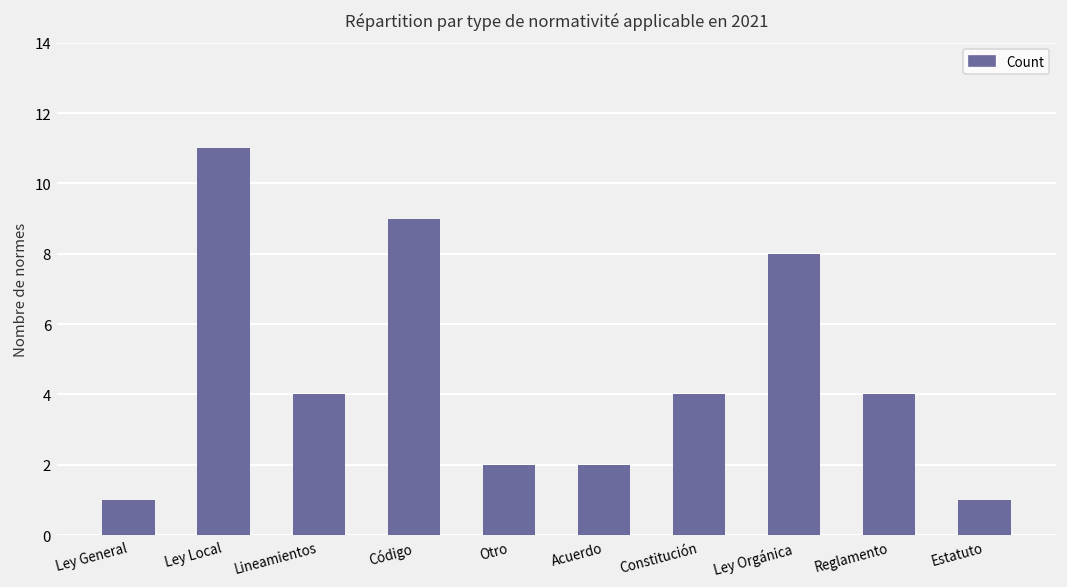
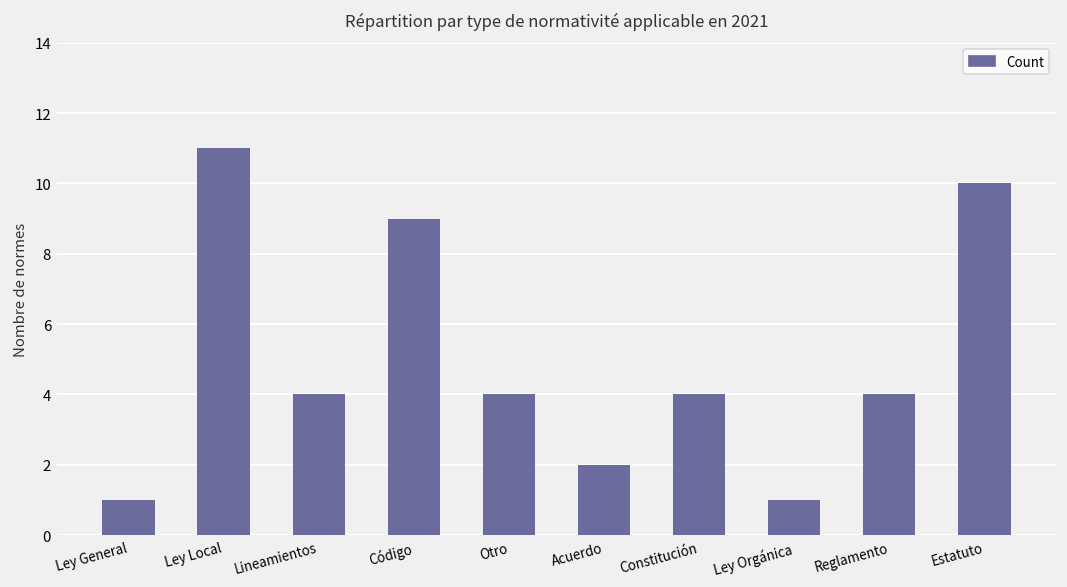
  {
    "Ley General": 1,
    "Ley Local": 11,
    "Lineamientos": 4,
    "Código": 9,
-   "Otro": 2,
+   "Otro": 4,
    "Acuerdo": 2,
    "Constitución": 4,
-   "Ley Orgánica": 8,
+   "Ley Orgánica": 1,
    "Reglamento": 4,
-   "Estatuto": 1
+   "Estatuto": 10
  }
